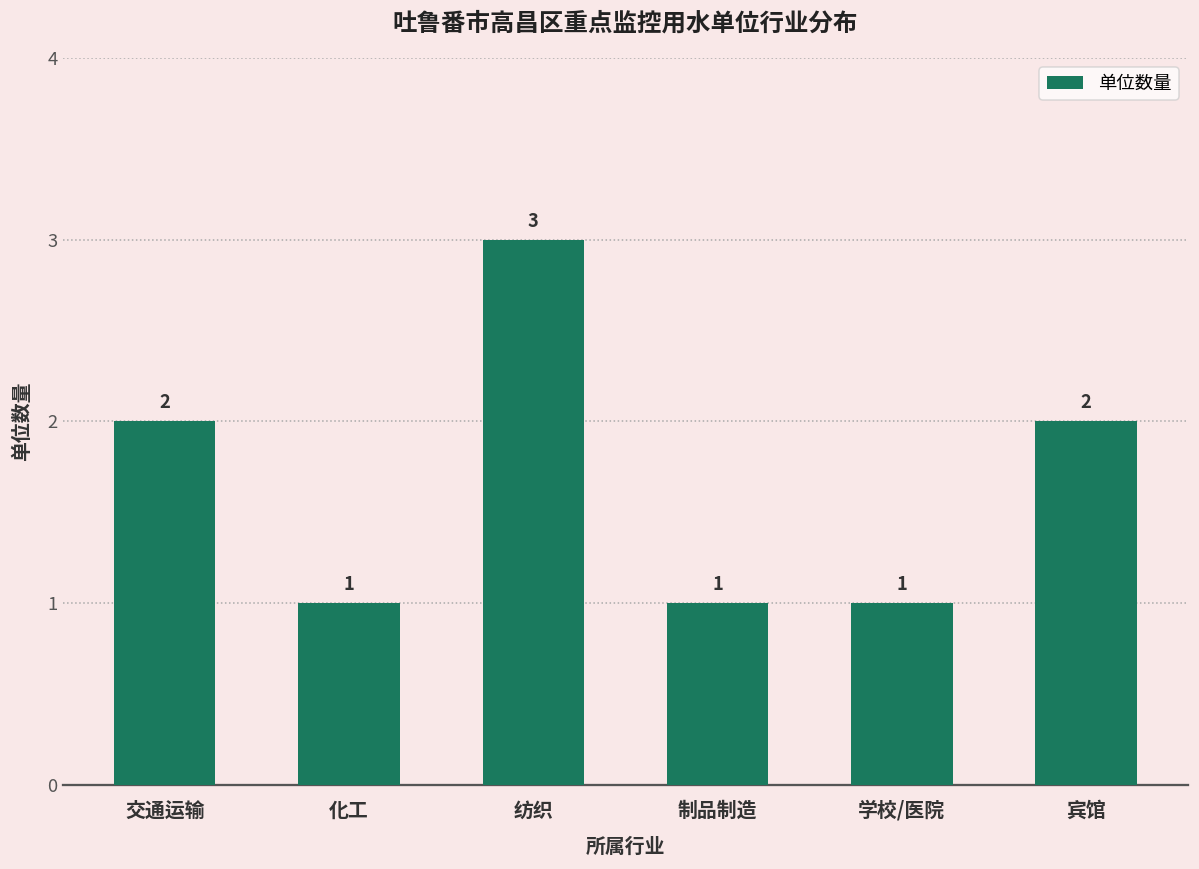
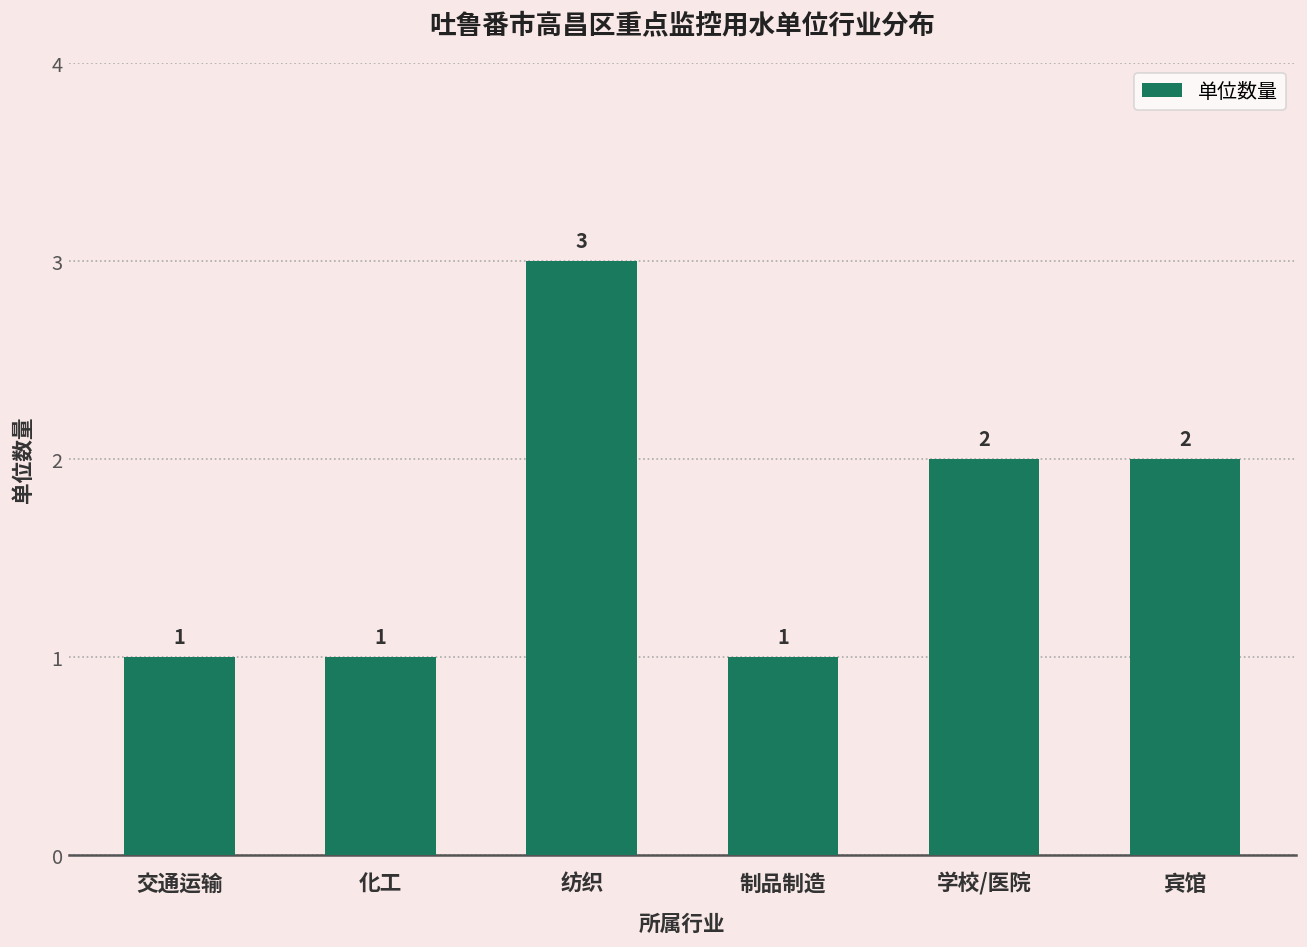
  {
-   "交通运输": 2,
+   "交通运输": 1,
    "化工": 1,
    "纺织": 3,
    "制品制造": 1,
-   "学校/医院": 1,
+   "学校/医院": 2,
    "宾馆": 2
  }
